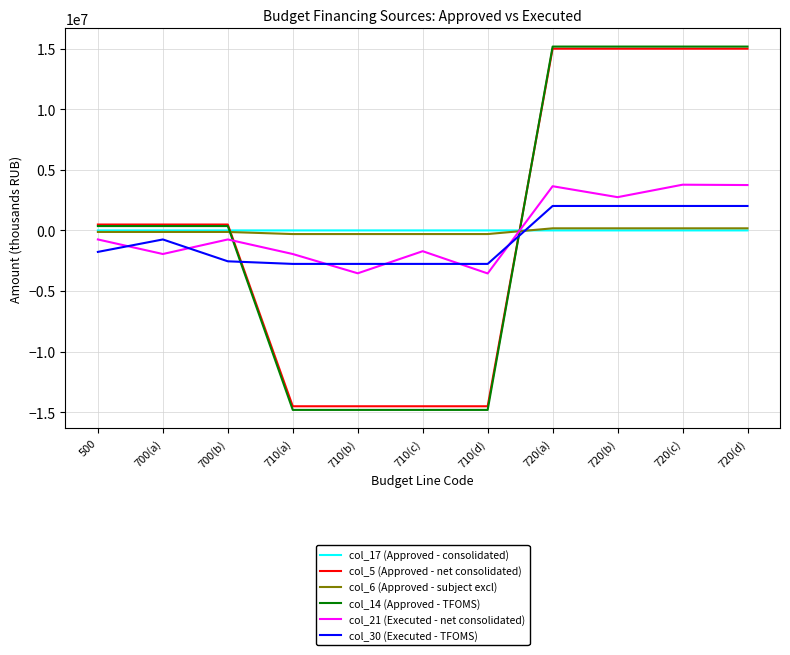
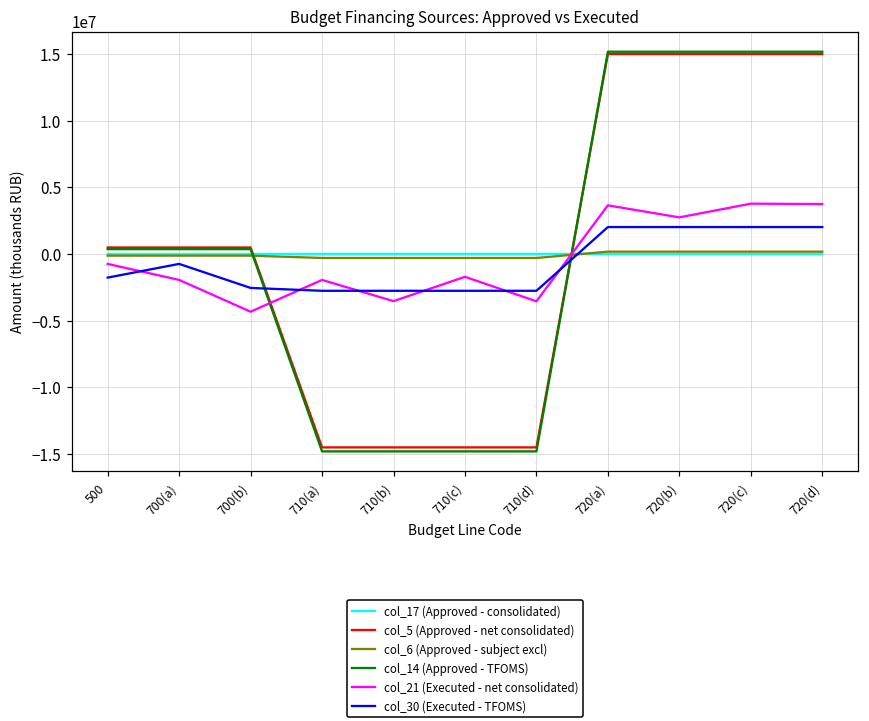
  {
    "col_17 (Approved - consolidated)": {
      "710(a)": 0,
      "710(b)": 0,
      "710(c)": 0,
      "710(d)": 0
    },
    "col_5 (Approved - net consolidated)": {
      "710(a)": -14500000,
      "710(b)": -14500000,
      "710(c)": -14500000,
      "710(d)": -14500000
    },
    "col_6 (Approved - subject excl)": {
      "710(a)": -300000,
      "710(b)": -300000,
      "710(c)": -300000,
      "710(d)": -300000
    },
    "col_14 (Approved - TFOMS)": {
      "710(a)": -14800000,
      "710(b)": -14800000,
      "710(c)": -14800000,
      "710(d)": -14800000
    },
    "col_21 (Executed - net consolidated)": {
      "500": -700000,
      "700(a)": -1900000,
-     "700(b)": -700000,
+     "700(b)": -4300000,
      "710(a)": -1900000,
      "710(b)": -3500000,
      "710(c)": -1700000,
      "710(d)": -3600000,
      "720(a)": 3600000,
      "720(b)": 2700000,
      "720(c)": 3800000,
      "720(d)": 3700000
    },
    "col_30 (Executed - TFOMS)": {
      "500": -1800000,
      "700(a)": -700000,
      "700(b)": -2500000,
      "710(a)": -2800000,
      "710(b)": -2800000,
      "710(c)": -2800000,
      "710(d)": -2800000,
      "720(a)": 2000000,
      "720(b)": 2000000,
      "720(c)": 2000000,
      "720(d)": 2000000
    }
  }
